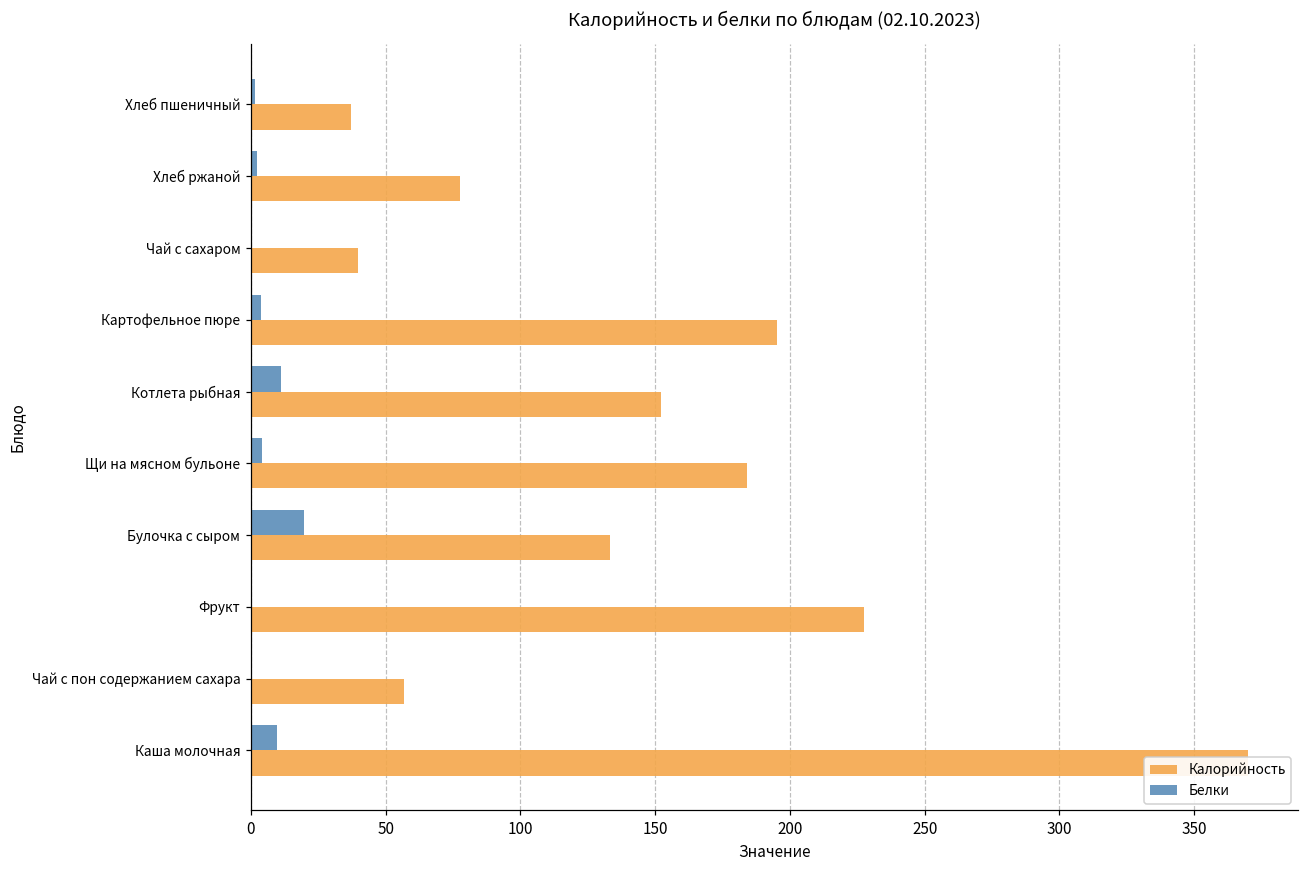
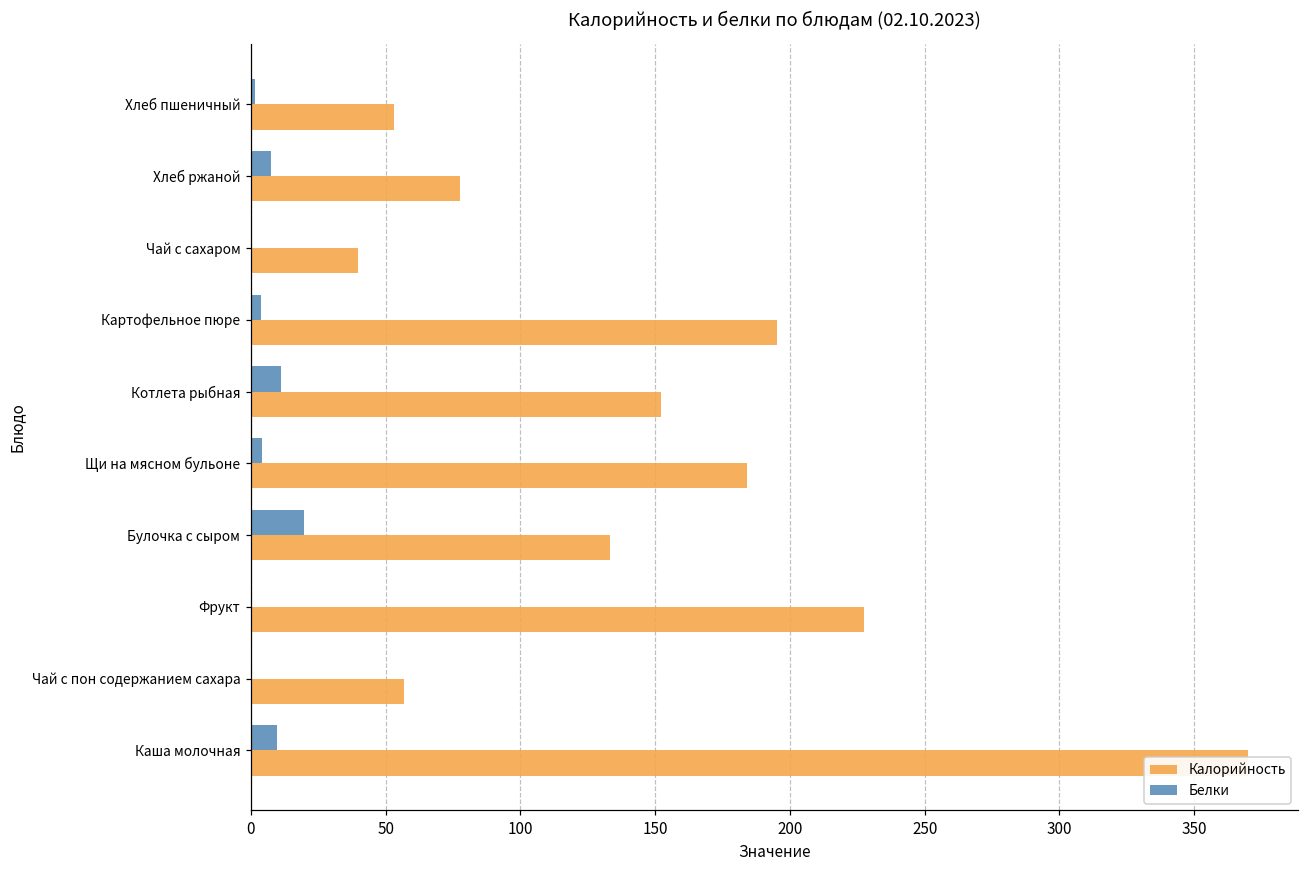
  {
    "Калорийность": {
-     "Хлеб пшеничный": 37,
+     "Хлеб пшеничный": 53,
      "Хлеб ржаной": 78,
      "Чай с сахаром": 40,
      "Картофельное пюре": 195,
      "Котлета рыбная": 152,
      "Щи на мясном бульоне": 184,
      "Булочка с сыром": 133,
      "Фрукт": 228,
      "Чай с пон содержанием сахара": 57
    },
    "Белки": {
      "Хлеб пшеничный": 2,
-     "Хлеб ржаной": 2,
+     "Хлеб ржаной": 7,
      "Чай с сахаром": 0,
      "Картофельное пюре": 4,
      "Котлета рыбная": 11,
      "Щи на мясном бульоне": 4,
      "Булочка с сыром": 20,
      "Каша молочная": 10
    }
  }
